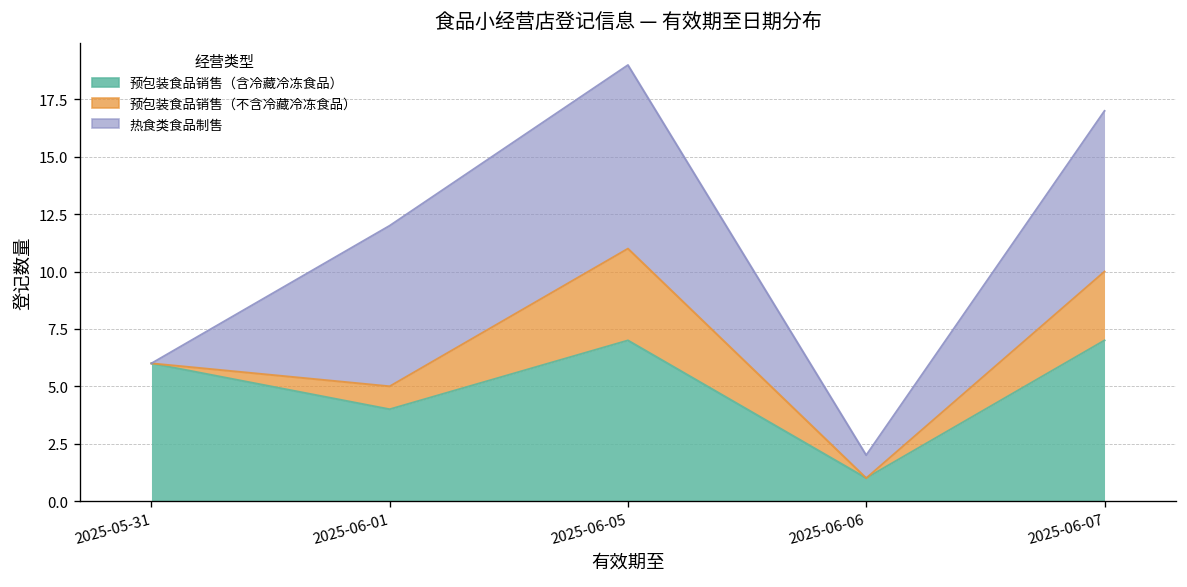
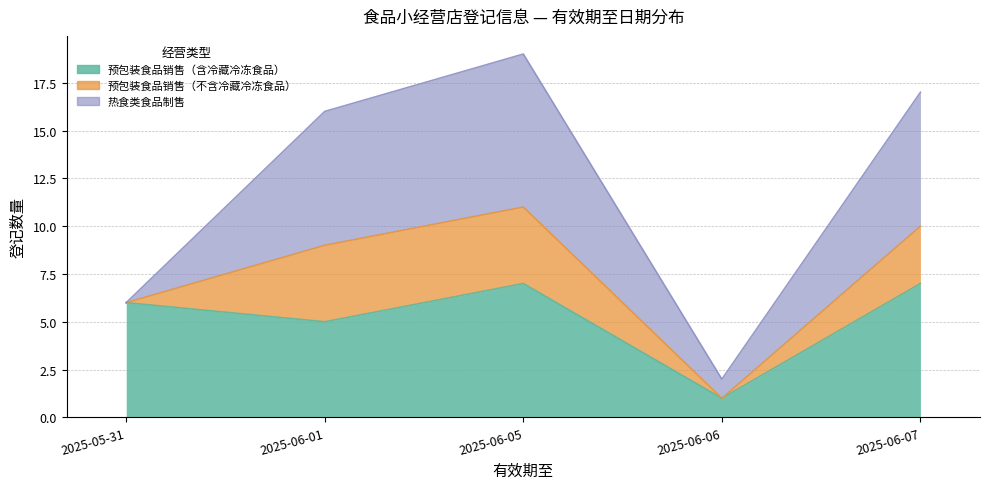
  {
    "预包装食品销售（含冷藏冷冻食品）": {
-     "2025-06-01": 4,
+     "2025-06-01": 5,
      "2025-06-05": 7,
      "2025-06-07": 7
    },
    "预包装食品销售（不含冷藏冷冻食品）": {
-     "2025-06-01": 1,
+     "2025-06-01": 4,
      "2025-06-05": 4,
      "2025-06-07": 3
    },
    "热食类食品制售": {
      "2025-06-01": 7,
      "2025-06-05": 8,
      "2025-06-06": 1,
      "2025-06-07": 7
    }
  }
